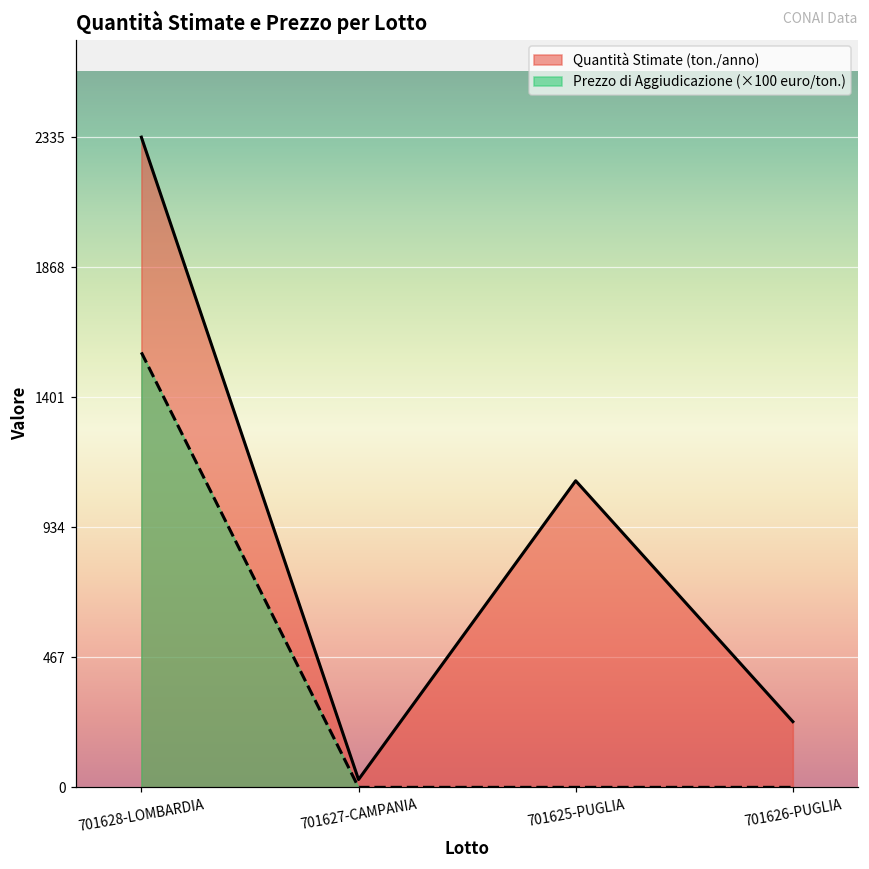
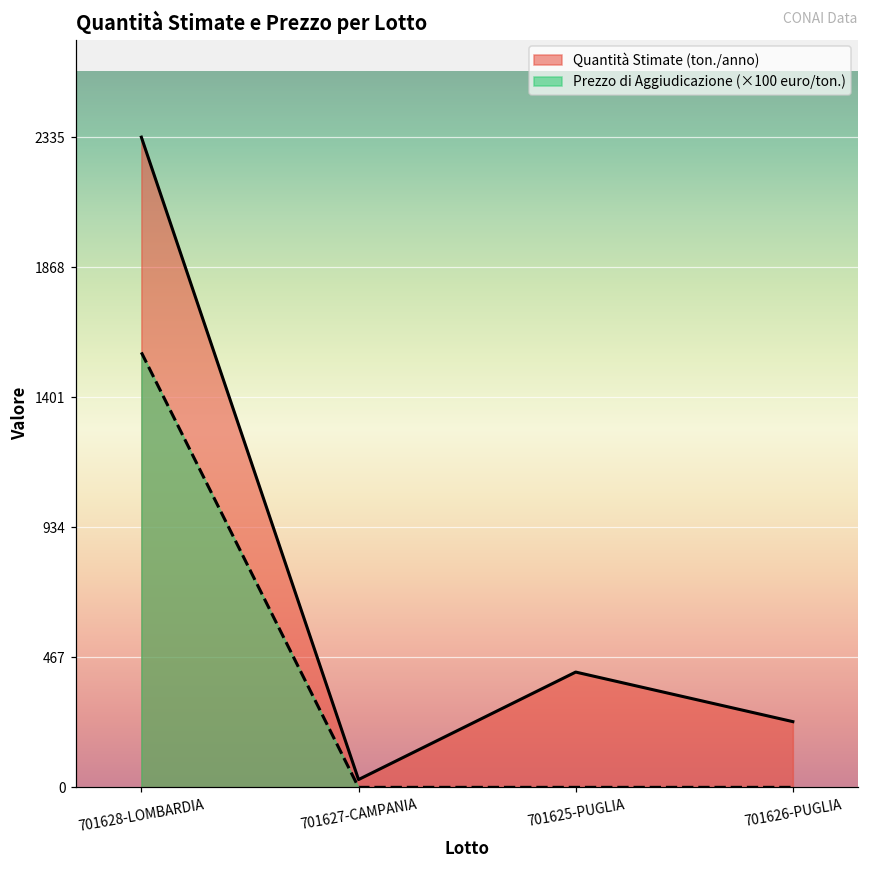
  {
    "Quantità Stimate (ton./anno)": {
      "701628-LOMBARDIA": 2340,
      "701627-CAMPANIA": 30,
-     "701625-PUGLIA": 1100,
+     "701625-PUGLIA": 410,
      "701626-PUGLIA": 240
    },
    "Prezzo di Aggiudicazione (×100 euro/ton.)": {
      "701628-LOMBARDIA": 1560,
      "701627-CAMPANIA": 0,
      "701625-PUGLIA": 0,
      "701626-PUGLIA": 0
    }
  }
